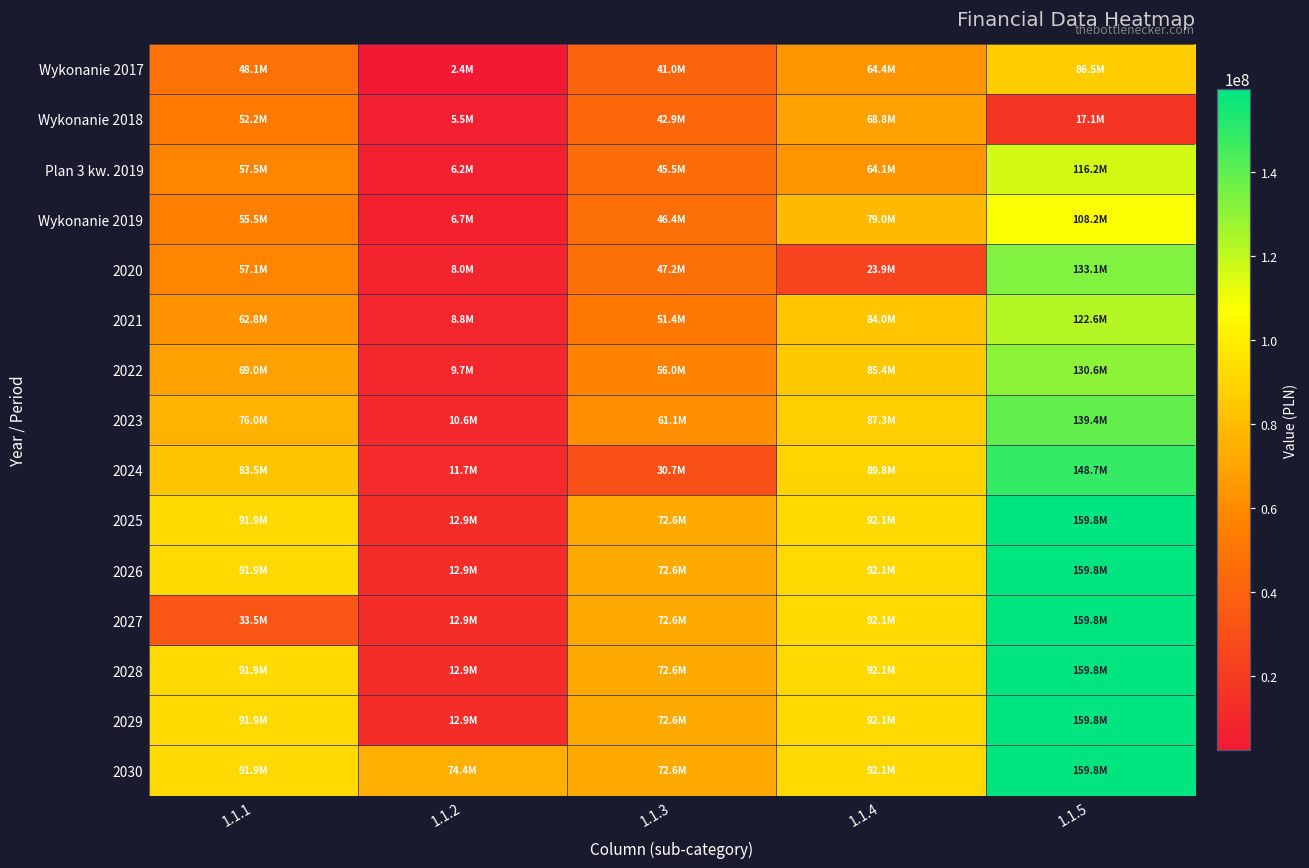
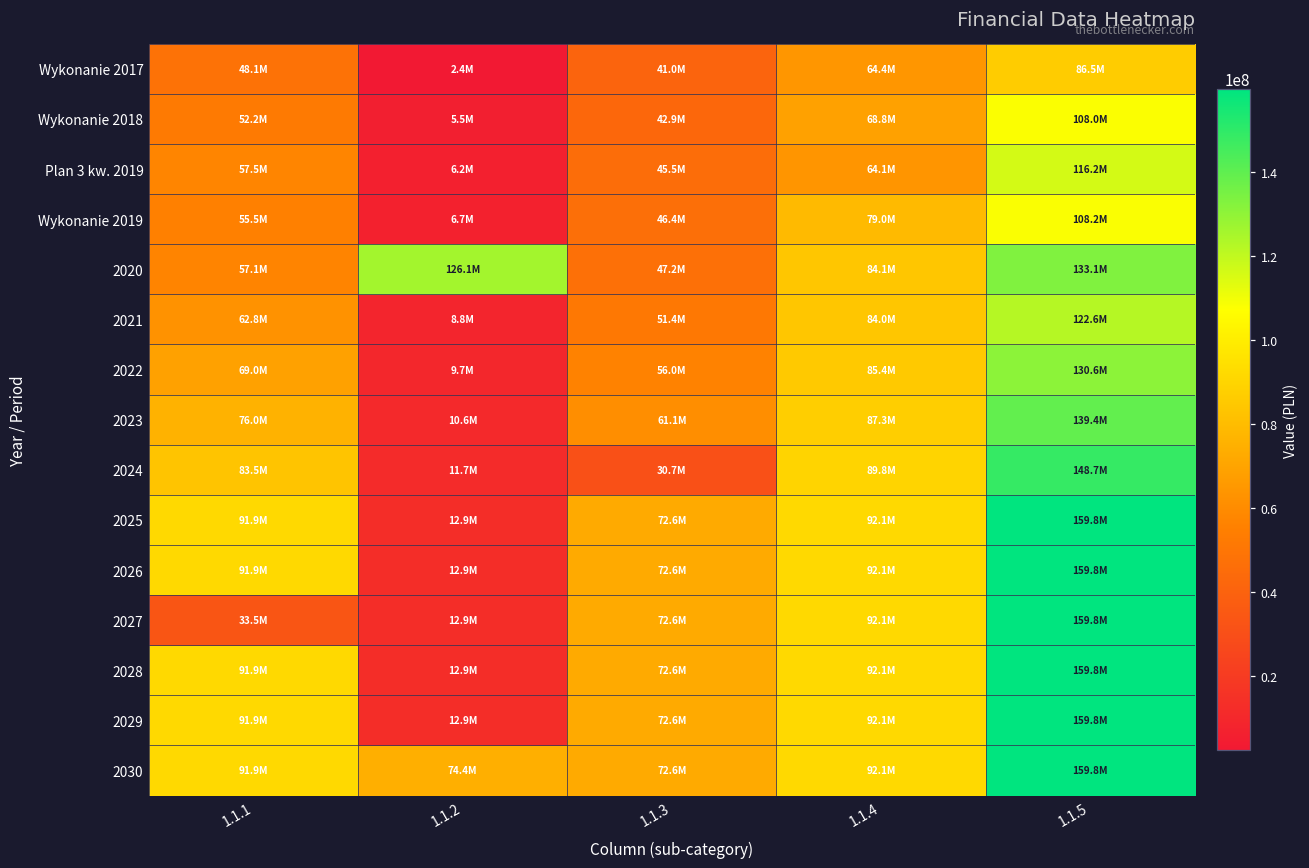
  {
    "Wykonanie 2017": {
      "1.1.1": "48.1M",
      "1.1.2": "2.4M",
      "1.1.3": "41.0M",
      "1.1.4": "64.4M",
      "1.1.5": "86.5M"
    },
    "Wykonanie 2018": {
      "1.1.1": "52.2M",
      "1.1.2": "5.5M",
      "1.1.3": "42.9M",
      "1.1.4": "68.8M",
-     "1.1.5": "17.1M"
+     "1.1.5": "108.0M"
    },
    "Plan 3 kw. 2019": {
      "1.1.1": "57.5M",
      "1.1.2": "6.2M",
      "1.1.3": "45.5M",
      "1.1.4": "64.1M",
      "1.1.5": "116.2M"
    },
    "Wykonanie 2019": {
      "1.1.1": "55.5M",
      "1.1.2": "6.7M",
      "1.1.3": "46.4M",
      "1.1.4": "79.0M",
      "1.1.5": "108.2M"
    },
    "2020": {
      "1.1.1": "57.1M",
-     "1.1.2": "8.0M",
+     "1.1.2": "126.1M",
      "1.1.3": "47.2M",
-     "1.1.4": "23.9M",
+     "1.1.4": "84.1M",
      "1.1.5": "133.1M"
    },
    "2021": {
      "1.1.1": "62.8M",
      "1.1.2": "8.8M",
      "1.1.3": "51.4M",
      "1.1.4": "84.0M",
      "1.1.5": "122.6M"
    },
    "2022": {
      "1.1.1": "69.0M",
      "1.1.2": "9.7M",
      "1.1.3": "56.0M",
      "1.1.4": "85.4M",
      "1.1.5": "130.6M"
    },
    "2023": {
      "1.1.1": "76.0M",
      "1.1.2": "10.6M",
      "1.1.3": "61.1M",
      "1.1.4": "87.3M",
      "1.1.5": "139.4M"
    },
    "2024": {
      "1.1.1": "83.5M",
      "1.1.2": "11.7M",
      "1.1.3": "30.7M",
      "1.1.4": "89.8M",
      "1.1.5": "148.7M"
    },
    "2025": {
      "1.1.1": "91.9M",
      "1.1.2": "12.9M",
      "1.1.3": "72.6M",
      "1.1.4": "92.1M",
      "1.1.5": "159.8M"
    },
    "2026": {
      "1.1.1": "91.9M",
      "1.1.2": "12.9M",
      "1.1.3": "72.6M",
      "1.1.4": "92.1M",
      "1.1.5": "159.8M"
    },
    "2027": {
      "1.1.1": "33.5M",
      "1.1.2": "12.9M",
      "1.1.3": "72.6M",
      "1.1.4": "92.1M",
      "1.1.5": "159.8M"
    },
    "2028": {
      "1.1.1": "91.9M",
      "1.1.2": "12.9M",
      "1.1.3": "72.6M",
      "1.1.4": "92.1M",
      "1.1.5": "159.8M"
    },
    "2029": {
      "1.1.1": "91.9M",
      "1.1.2": "12.9M",
      "1.1.3": "72.6M",
      "1.1.4": "92.1M",
      "1.1.5": "159.8M"
    },
    "2030": {
      "1.1.1": "91.9M",
      "1.1.2": "74.4M",
      "1.1.3": "72.6M",
      "1.1.4": "92.1M",
      "1.1.5": "159.8M"
    }
  }
